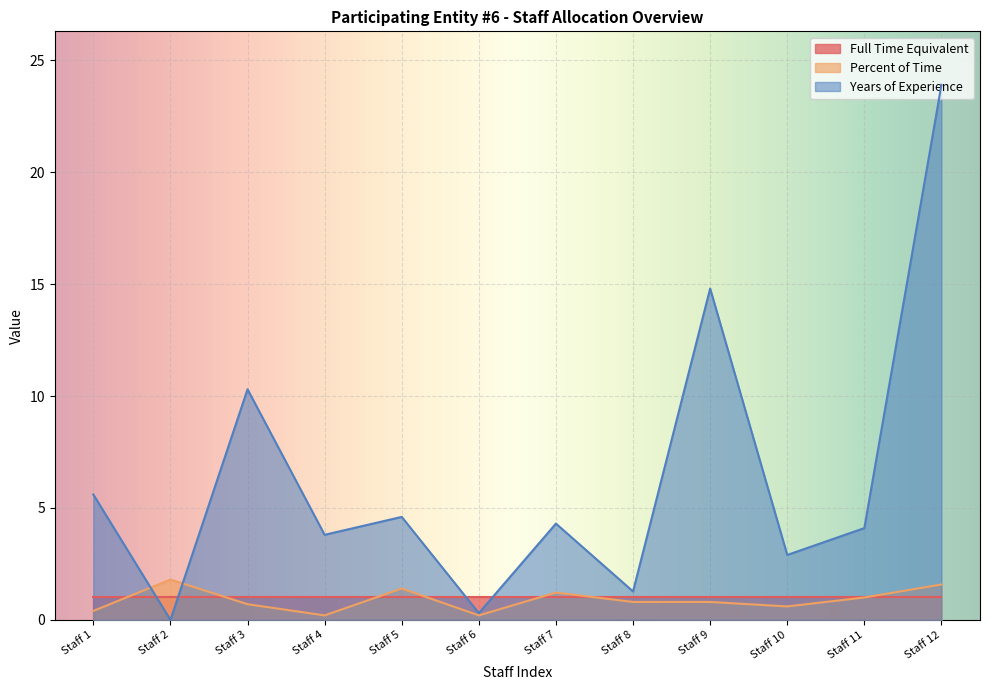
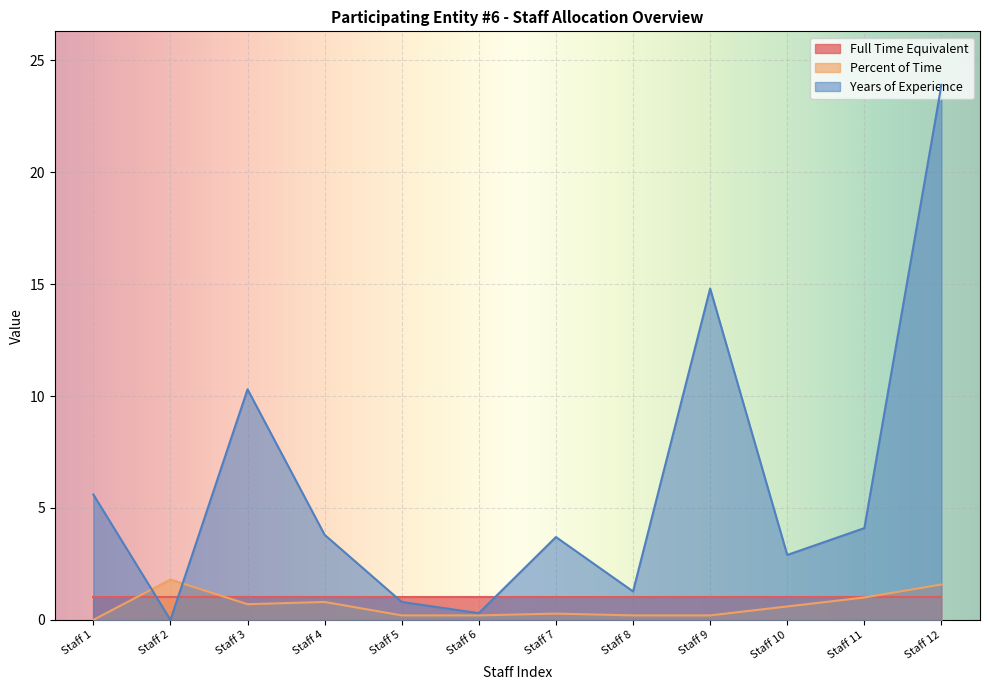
  {
    "Full Time Equivalent": {
      "Staff 1": 1.0,
      "Staff 2": 1.0,
      "Staff 3": 1.0,
      "Staff 4": 1.0,
      "Staff 5": 1.0,
      "Staff 6": 1.0,
      "Staff 7": 1.0,
      "Staff 8": 1.0,
      "Staff 9": 1.0,
      "Staff 10": 1.0,
      "Staff 12": 1.0
    },
    "Percent of Time": {
-     "Staff 1": 0.4,
+     "Staff 1": 0.0,
      "Staff 2": 1.8,
      "Staff 3": 0.7,
-     "Staff 4": 0.2,
-     "Staff 5": 1.4,
-     "Staff 7": 1.2,
-     "Staff 8": 0.8,
-     "Staff 9": 0.8,
+     "Staff 4": 0.8,
+     "Staff 5": 0.2,
+     "Staff 7": 0.3,
+     "Staff 8": 0.2,
+     "Staff 9": 0.2,
      "Staff 10": 0.6,
      "Staff 12": 1.6
    },
    "Years of Experience": {
      "Staff 1": 5.6,
      "Staff 2": 0.0,
      "Staff 3": 10.3,
      "Staff 4": 3.8,
-     "Staff 5": 4.6,
-     "Staff 7": 4.3,
+     "Staff 5": 0.8,
+     "Staff 7": 3.7,
      "Staff 8": 1.3,
      "Staff 9": 14.8,
      "Staff 10": 2.9,
      "Staff 11": 4.1
    }
  }
